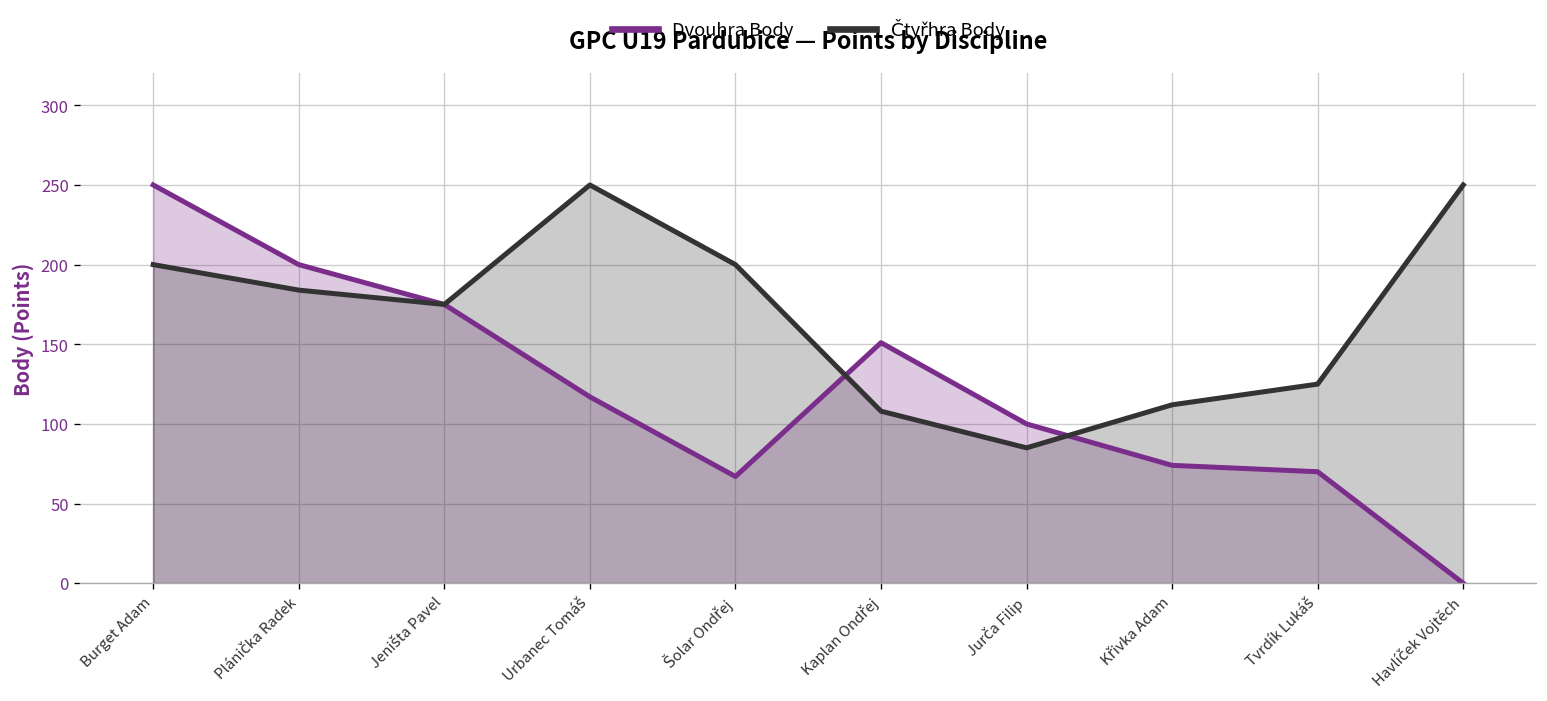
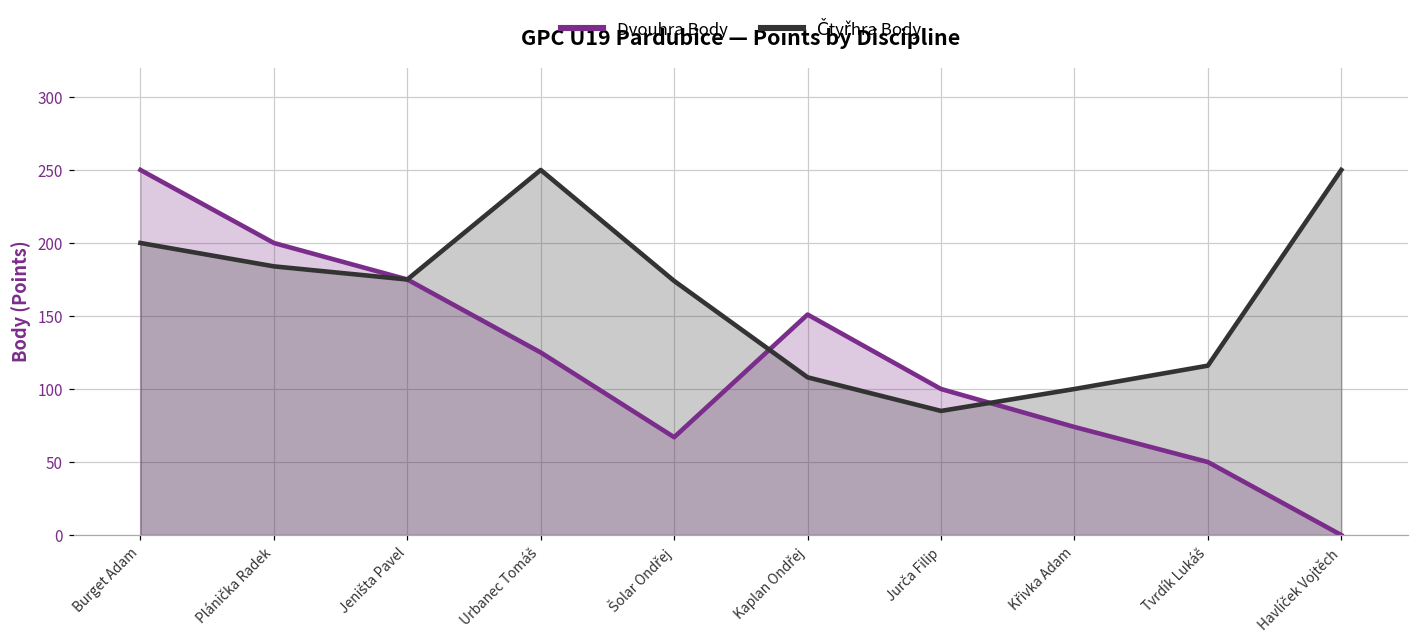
  {
    "Dvouhra Body": {
      "Burget Adam": 250,
      "Plánička Radek": 200,
-     "Urbanec Tomáš": 117,
+     "Urbanec Tomáš": 125,
      "Šolar Ondřej": 67,
      "Kaplan Ondřej": 151,
      "Jurča Filip": 100,
      "Křivka Adam": 74,
-     "Tvrdík Lukáš": 70,
+     "Tvrdík Lukáš": 50,
      "Havlíček Vojtěch": 0
    },
    "Čtyřhra Body": {
      "Burget Adam": 200,
      "Plánička Radek": 184,
      "Urbanec Tomáš": 250,
-     "Šolar Ondřej": 200,
+     "Šolar Ondřej": 174,
      "Kaplan Ondřej": 108,
      "Jurča Filip": 85,
-     "Křivka Adam": 112,
-     "Tvrdík Lukáš": 125,
+     "Křivka Adam": 100,
+     "Tvrdík Lukáš": 116,
      "Havlíček Vojtěch": 250
    }
  }
